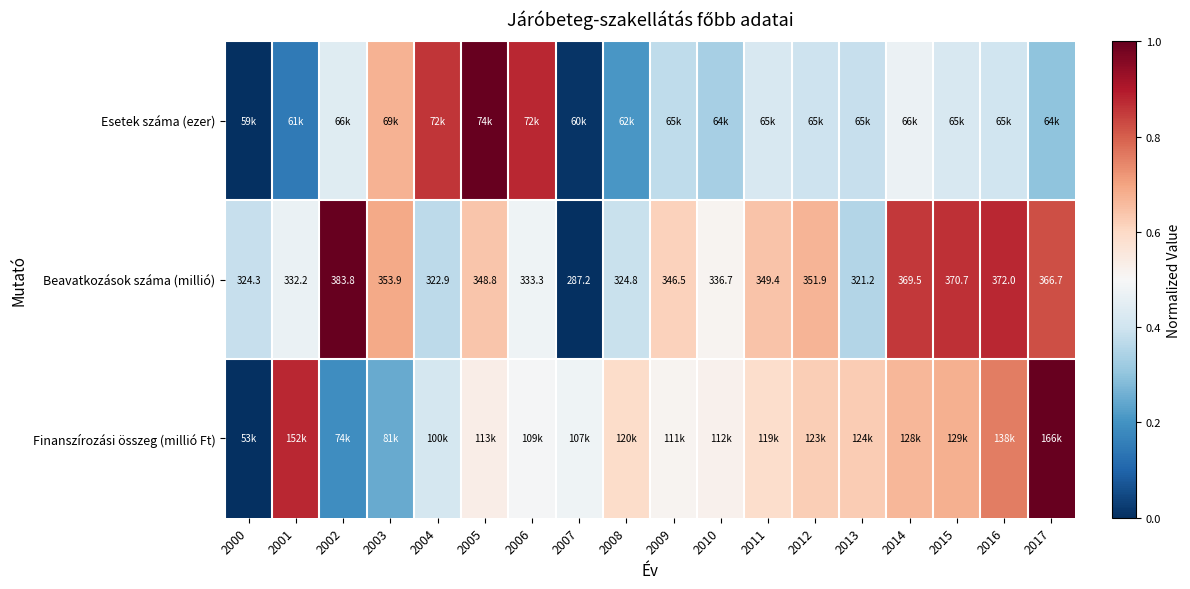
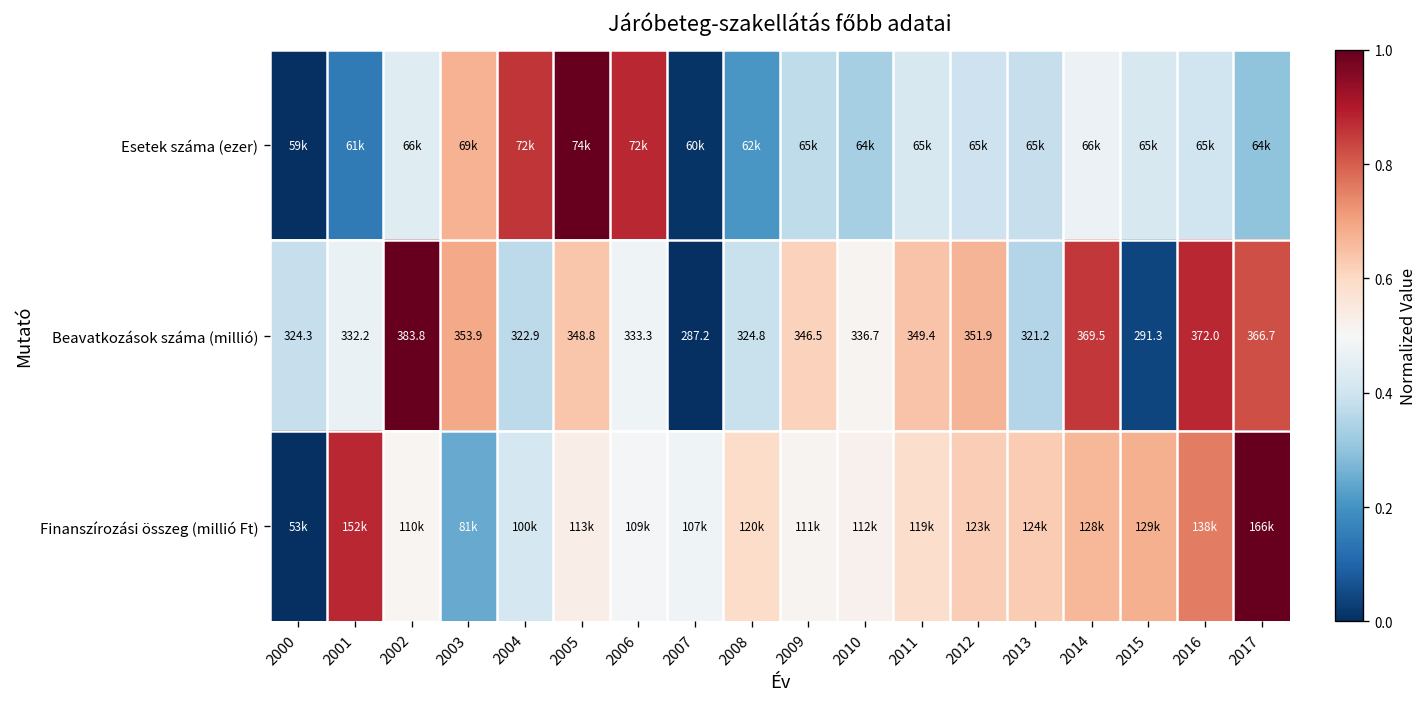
  {
    "Esetek száma (ezer)": {
      "2000": "59k",
      "2001": "61k",
      "2002": "66k",
      "2003": "69k",
      "2004": "72k",
      "2005": "74k",
      "2006": "72k",
      "2007": "60k",
      "2008": "62k",
      "2009": "65k",
      "2010": "64k",
      "2011": "65k",
      "2012": "65k",
      "2013": "65k",
      "2014": "66k",
      "2015": "65k",
      "2016": "65k",
      "2017": "64k"
    },
    "Beavatkozások száma (millió)": {
      "2000": "324.3",
      "2001": "332.2",
      "2002": "383.8",
      "2003": "353.9",
      "2004": "322.9",
      "2005": "348.8",
      "2006": "333.3",
      "2007": "287.2",
      "2008": "324.8",
      "2009": "346.5",
      "2010": "336.7",
      "2011": "349.4",
      "2012": "351.9",
      "2013": "321.2",
      "2014": "369.5",
-     "2015": "370.7",
+     "2015": "291.3",
      "2016": "372.0",
      "2017": "366.7"
    },
    "Finanszírozási összeg (millió Ft)": {
      "2000": "53k",
      "2001": "152k",
-     "2002": "74k",
+     "2002": "110k",
      "2003": "81k",
      "2004": "100k",
      "2005": "113k",
      "2006": "109k",
      "2007": "107k",
      "2008": "120k",
      "2009": "111k",
      "2010": "112k",
      "2011": "119k",
      "2012": "123k",
      "2013": "124k",
      "2014": "128k",
      "2015": "129k",
      "2016": "138k",
      "2017": "166k"
    }
  }
